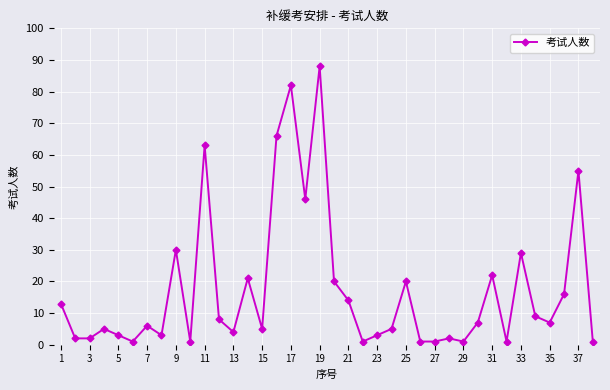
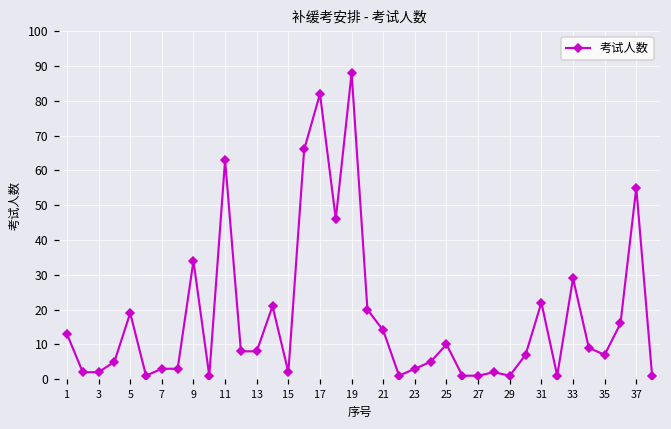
  {
    "1": 13,
    "3": 2,
-   "5": 3,
-   "7": 6,
-   "9": 30,
+   "5": 19,
+   "7": 3,
+   "9": 34,
    "11": 63,
-   "13": 4,
-   "15": 5,
+   "13": 8,
+   "15": 2,
    "17": 82,
    "19": 88,
    "21": 14,
    "23": 3,
-   "25": 20,
+   "25": 10,
    "27": 1,
    "29": 1,
    "31": 22,
    "33": 29,
    "35": 7,
    "37": 55
  }
